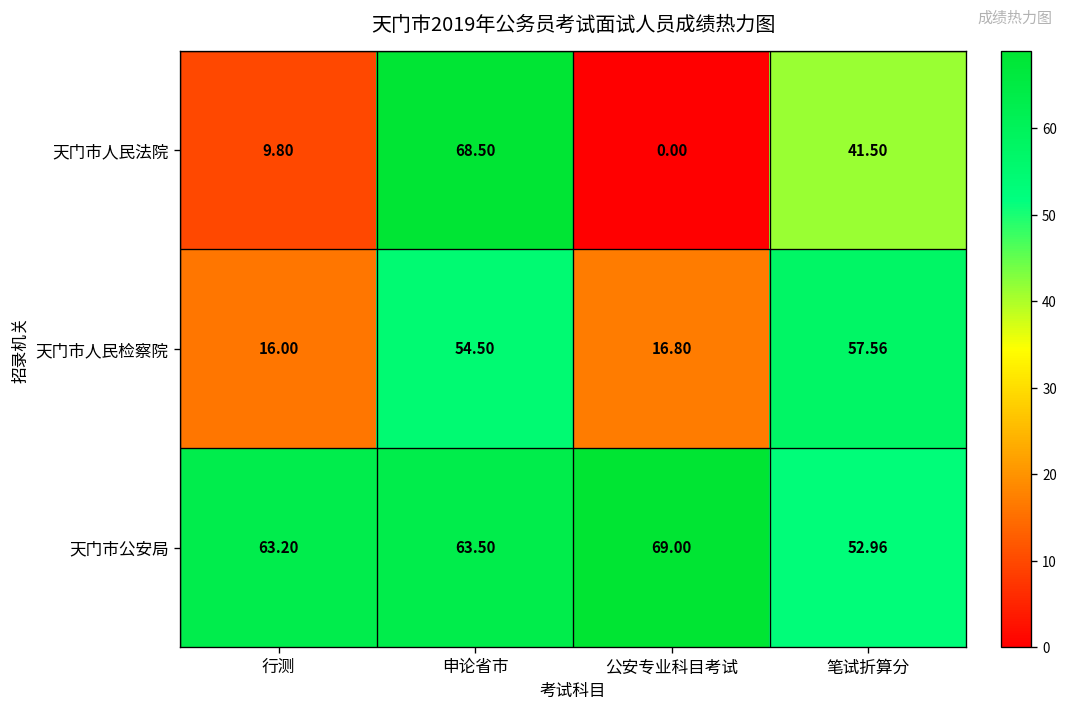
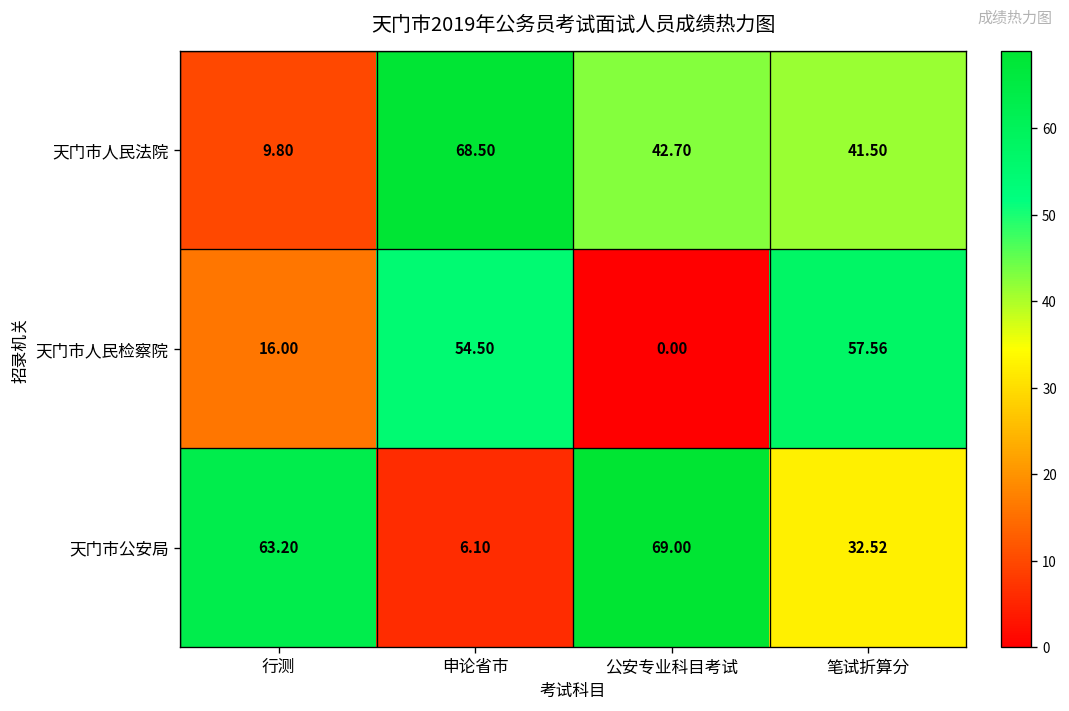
  {
    "天门市人民法院": {
      "行测": 9.80,
      "申论省市": 68.50,
-     "公安专业科目考试": 0.00,
+     "公安专业科目考试": 42.70,
      "笔试折算分": 41.50
    },
    "天门市人民检察院": {
      "行测": 16.00,
      "申论省市": 54.50,
-     "公安专业科目考试": 16.80,
+     "公安专业科目考试": 0.00,
      "笔试折算分": 57.56
    },
    "天门市公安局": {
      "行测": 63.20,
-     "申论省市": 63.50,
+     "申论省市": 6.10,
      "公安专业科目考试": 69.00,
-     "笔试折算分": 52.96
+     "笔试折算分": 32.52
    }
  }
